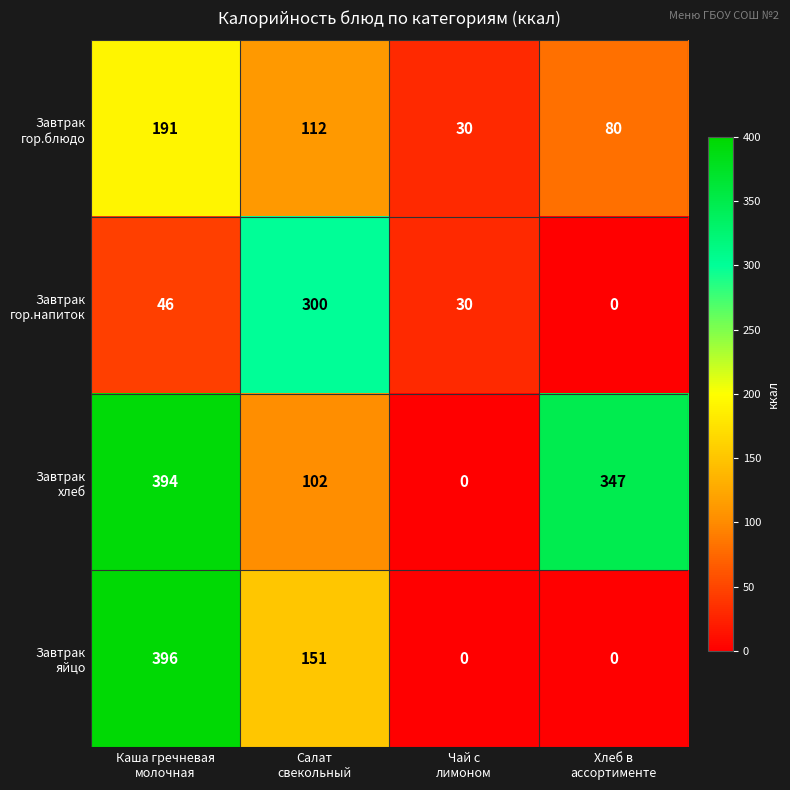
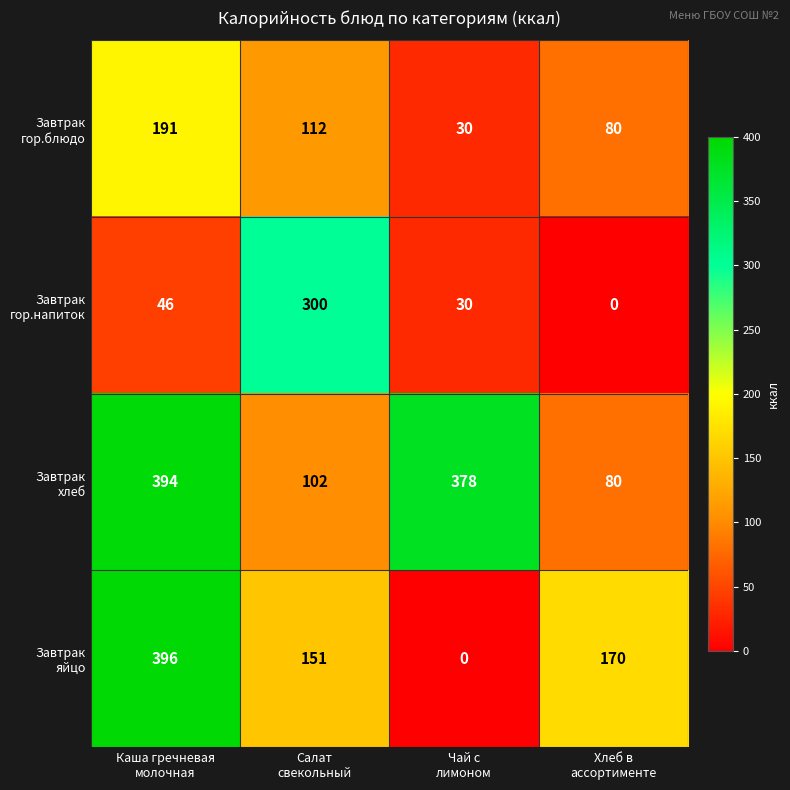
  {
    "Завтрак гор.блюдо": {
      "Каша гречневая молочная": 191,
      "Салат свекольный": 112,
      "Чай с лимоном": 30,
      "Хлеб в ассортименте": 80
    },
    "Завтрак гор.напиток": {
      "Каша гречневая молочная": 46,
      "Салат свекольный": 300,
      "Чай с лимоном": 30,
      "Хлеб в ассортименте": 0
    },
    "Завтрак хлеб": {
      "Каша гречневая молочная": 394,
      "Салат свекольный": 102,
-     "Чай с лимоном": 0,
-     "Хлеб в ассортименте": 347
+     "Чай с лимоном": 378,
+     "Хлеб в ассортименте": 80
    },
    "Завтрак яйцо": {
      "Каша гречневая молочная": 396,
      "Салат свекольный": 151,
      "Чай с лимоном": 0,
-     "Хлеб в ассортименте": 0
+     "Хлеб в ассортименте": 170
    }
  }
